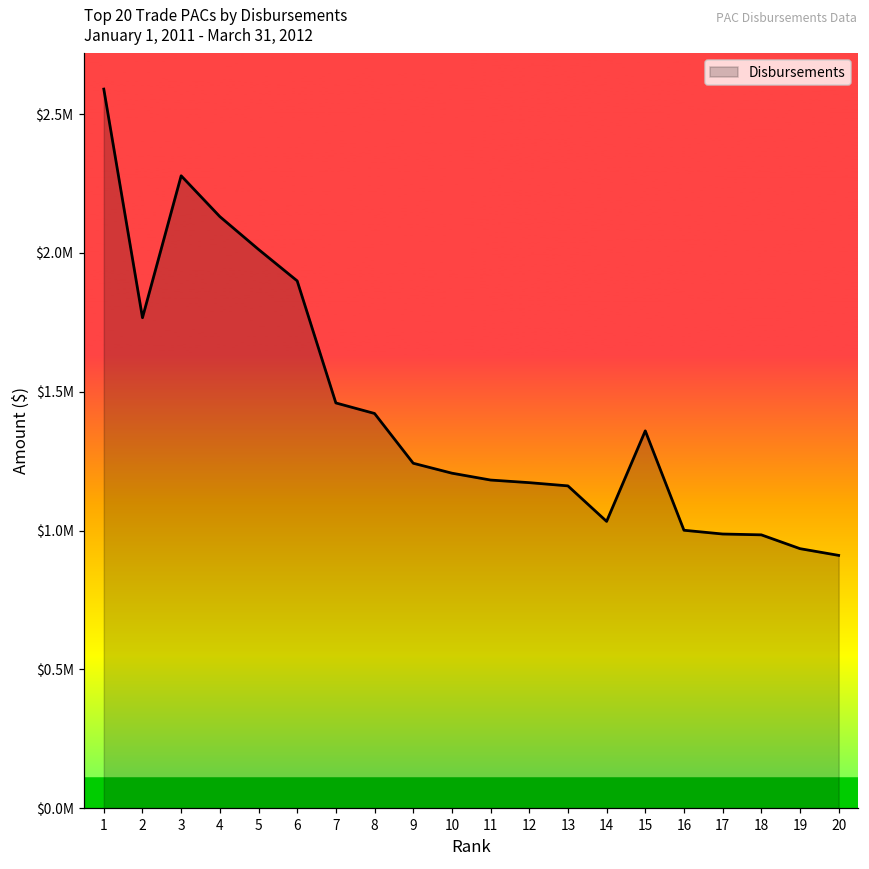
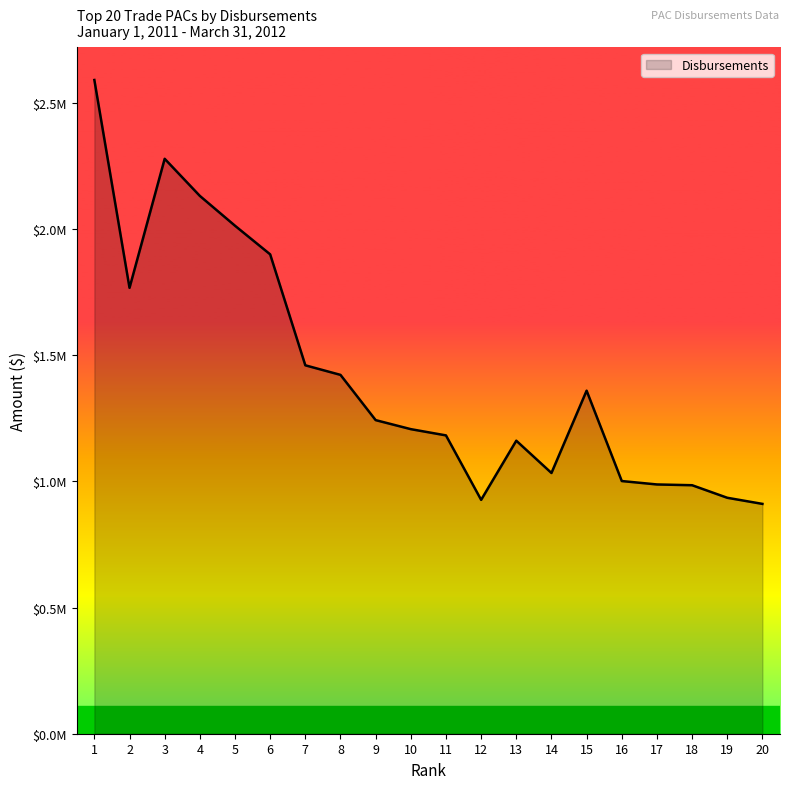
  {
    "1": "$2590000",
    "2": "$1770000",
    "3": "$2280000",
    "4": "$2130000",
    "5": "$2010000",
    "6": "$1900000",
    "7": "$1460000",
    "8": "$1420000",
    "9": "$1240000",
    "10": "$1210000",
    "11": "$1180000",
-   "12": "$1170000",
+   "12": "$930000",
    "13": "$1160000",
    "14": "$1030000",
    "15": "$1360000",
    "16": "$1000000",
    "17": "$990000",
    "18": "$980000",
    "19": "$930000",
    "20": "$910000"
  }
